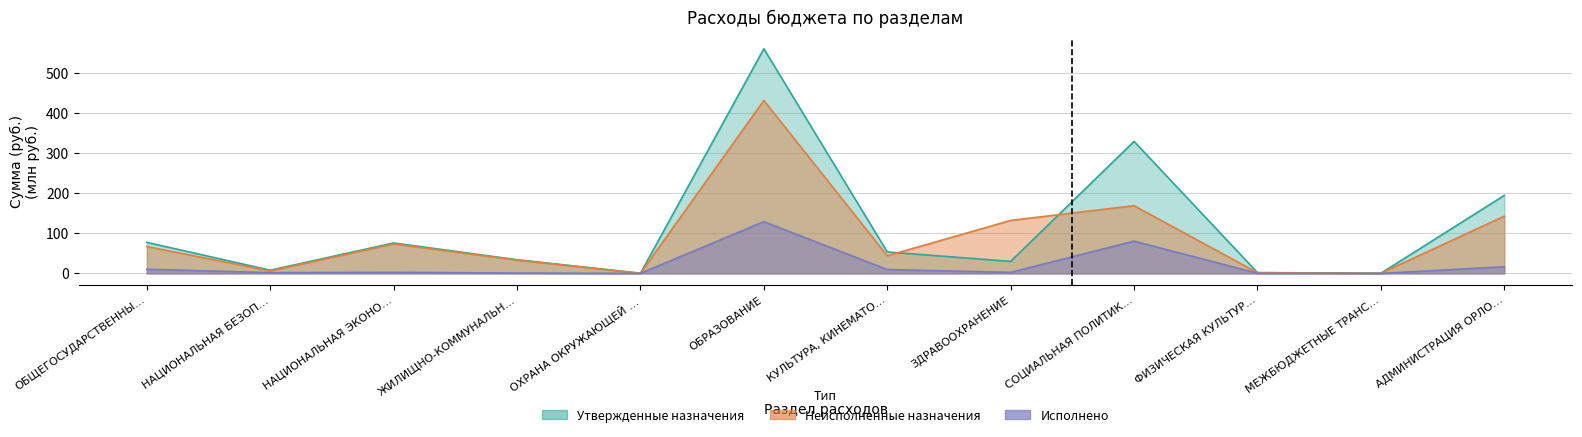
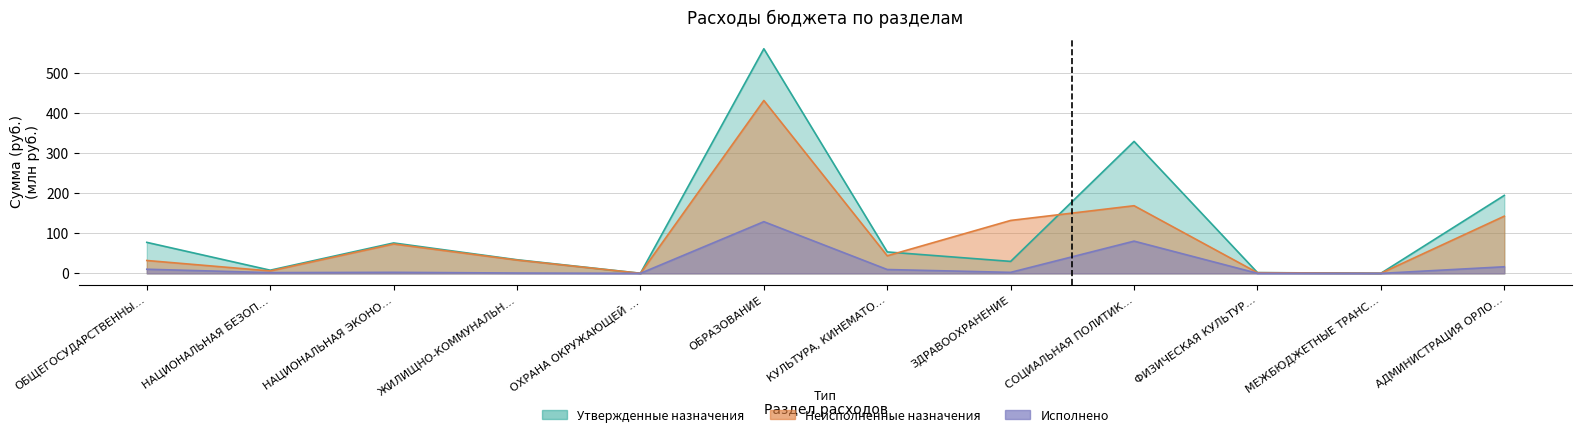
  {
    "Неисполненные назначения": {
-     "ОБЩЕГОСУДАРСТВЕННЫ…": 70,
+     "ОБЩЕГОСУДАРСТВЕННЫ…": 30,
      "ОБРАЗОВАНИЕ": 430,
      "КУЛЬТУРА, КИНЕМАТО…": 40,
      "ЗДРАВООХРАНЕНИЕ": 130,
      "СОЦИАЛЬНАЯ ПОЛИТИК…": 170,
      "АДМИНИСТРАЦИЯ ОРЛО…": 140
    }
  }
